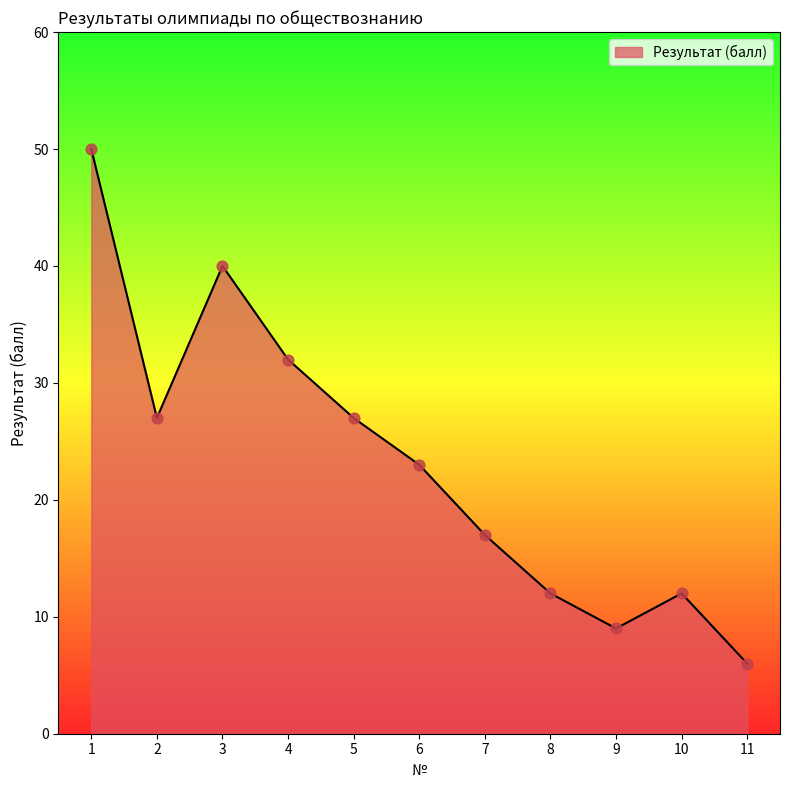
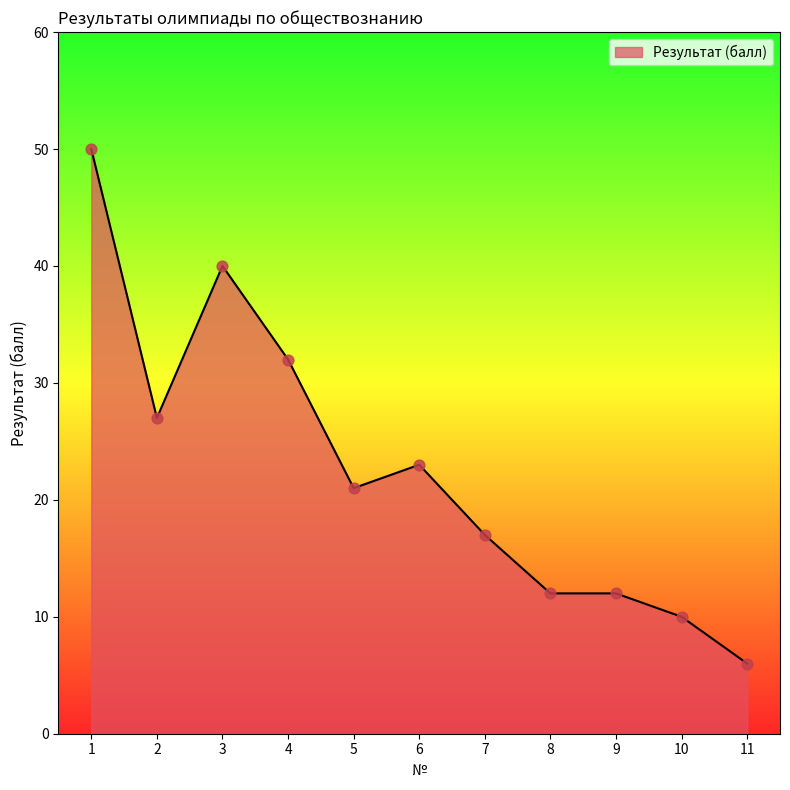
  {
    "1": 50,
    "2": 27,
    "3": 40,
    "4": 32,
-   "5": 27,
+   "5": 21,
    "6": 23,
    "7": 17,
    "8": 12,
-   "9": 9,
-   "10": 12,
+   "9": 12,
+   "10": 10,
    "11": 6
  }
